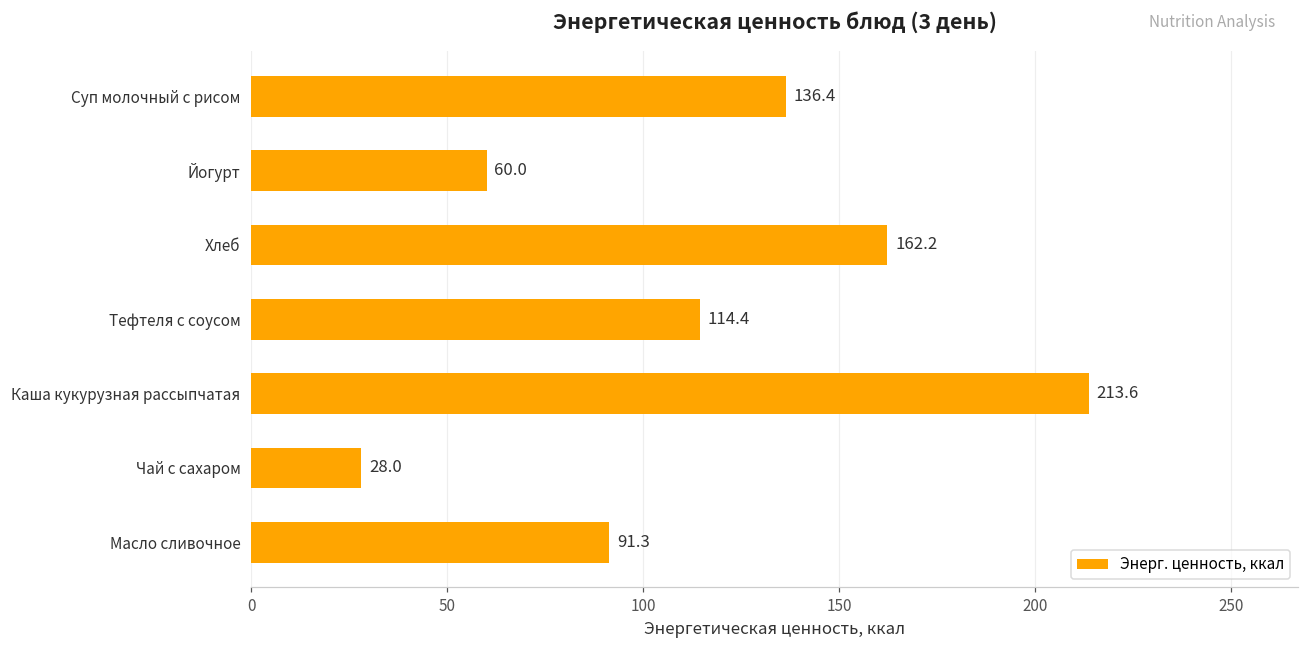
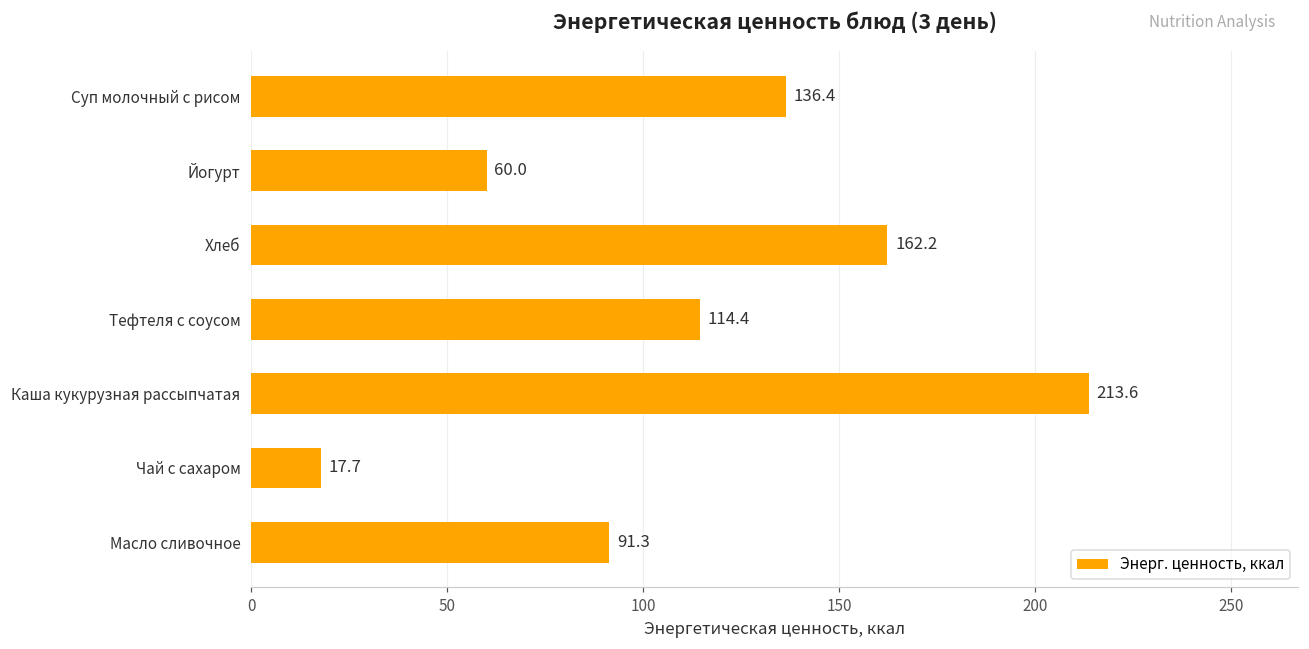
  {
    "Суп молочный с рисом": 136.4,
    "Йогурт": 60.0,
    "Хлеб": 162.2,
    "Тефтеля с соусом": 114.4,
    "Каша кукурузная рассыпчатая": 213.6,
-   "Чай с сахаром": 28.0,
+   "Чай с сахаром": 17.7,
    "Масло сливочное": 91.3
  }
